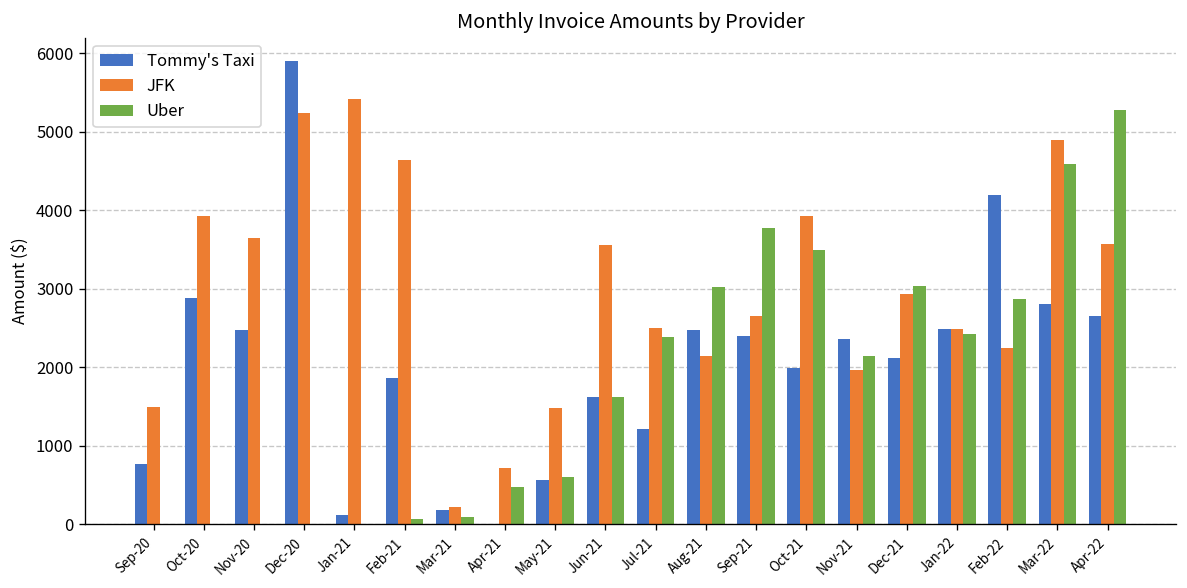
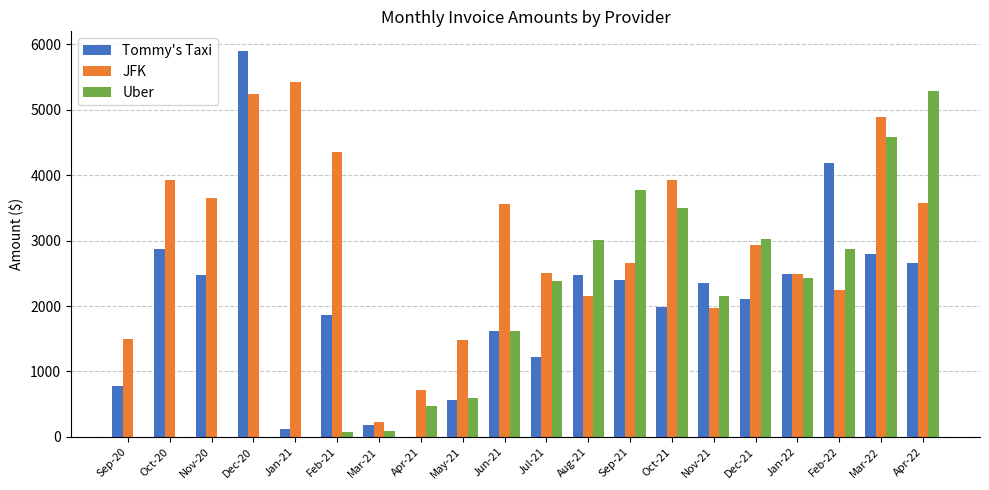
  {
    "Tommy's Taxi": {
      "Sep-20": 800,
      "Oct-20": 2900,
      "Nov-20": 2500,
      "Dec-20": 5900,
      "Jan-21": 100,
      "Feb-21": 1900,
      "Mar-21": 200,
      "Apr-21": 0,
      "May-21": 600,
      "Jun-21": 1600,
      "Jul-21": 1200,
      "Aug-21": 2500,
      "Sep-21": 2400,
      "Oct-21": 2000,
      "Nov-21": 2400,
      "Dec-21": 2100,
      "Jan-22": 2500,
      "Feb-22": 4200,
      "Mar-22": 2800,
      "Apr-22": 2700
    },
    "JFK": {
      "Sep-20": 1500,
      "Oct-20": 3900,
      "Nov-20": 3600,
      "Dec-20": 5200,
      "Jan-21": 5400,
-     "Feb-21": 4600,
+     "Feb-21": 4400,
      "Mar-21": 200,
      "Apr-21": 700,
      "May-21": 1500,
      "Jun-21": 3600,
      "Jul-21": 2500,
      "Aug-21": 2100,
      "Sep-21": 2700,
      "Oct-21": 3900,
      "Nov-21": 2000,
      "Dec-21": 2900,
      "Jan-22": 2500,
      "Feb-22": 2200,
      "Mar-22": 4900,
      "Apr-22": 3600
    },
    "Uber": {
      "Sep-20": 0,
      "Oct-20": 0,
      "Nov-20": 0,
      "Dec-20": 0,
      "Jan-21": 0,
      "Feb-21": 100,
      "Mar-21": 100,
      "Apr-21": 500,
      "May-21": 600,
      "Jun-21": 1600,
      "Jul-21": 2400,
      "Aug-21": 3000,
      "Sep-21": 3800,
      "Oct-21": 3500,
      "Nov-21": 2100,
      "Dec-21": 3000,
      "Jan-22": 2400,
      "Feb-22": 2900,
      "Mar-22": 4600,
      "Apr-22": 5300
    }
  }
